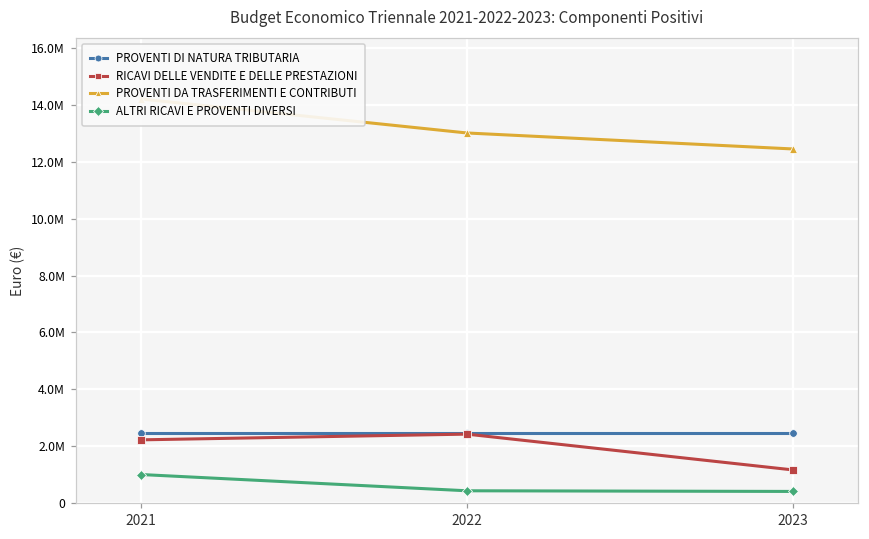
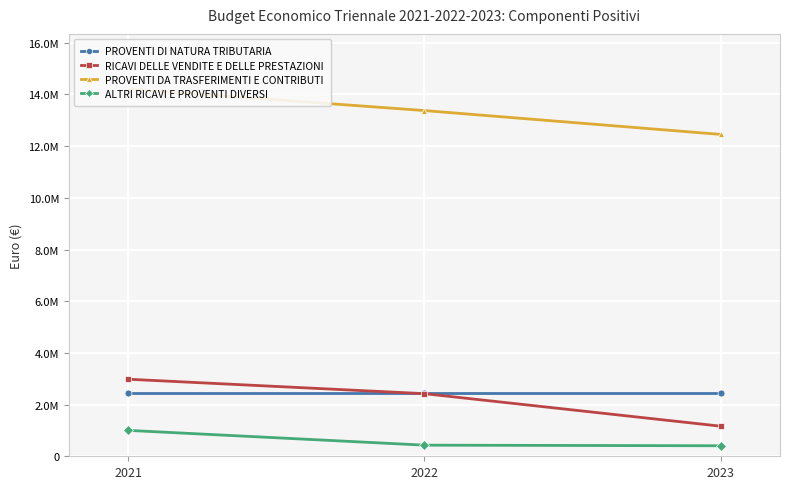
  {
    "PROVENTI DI NATURA TRIBUTARIA": {
      "2021": 2500000,
      "2023": 2500000
    },
    "RICAVI DELLE VENDITE E DELLE PRESTAZIONI": {
-     "2021": 2200000,
+     "2021": 3000000,
      "2023": 1200000
    },
    "PROVENTI DA TRASFERIMENTI E CONTRIBUTI": {
-     "2022": 13000000,
+     "2022": 13400000,
      "2023": 12500000
    },
    "ALTRI RICAVI E PROVENTI DIVERSI": {
      "2021": 1000000,
      "2022": 400000,
      "2023": 400000
    }
  }
